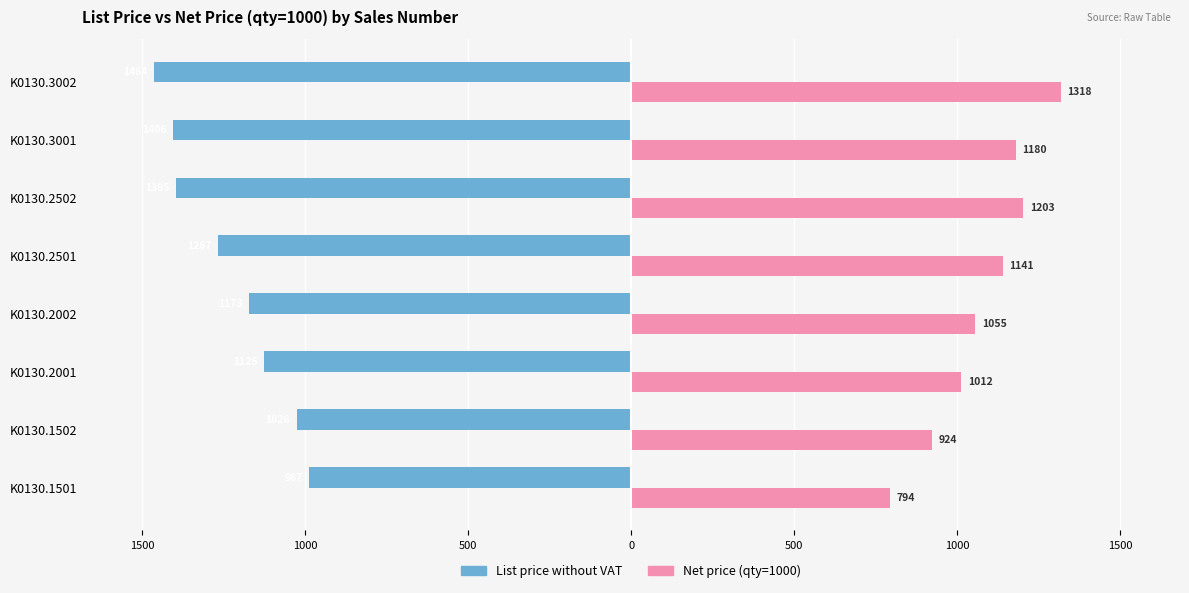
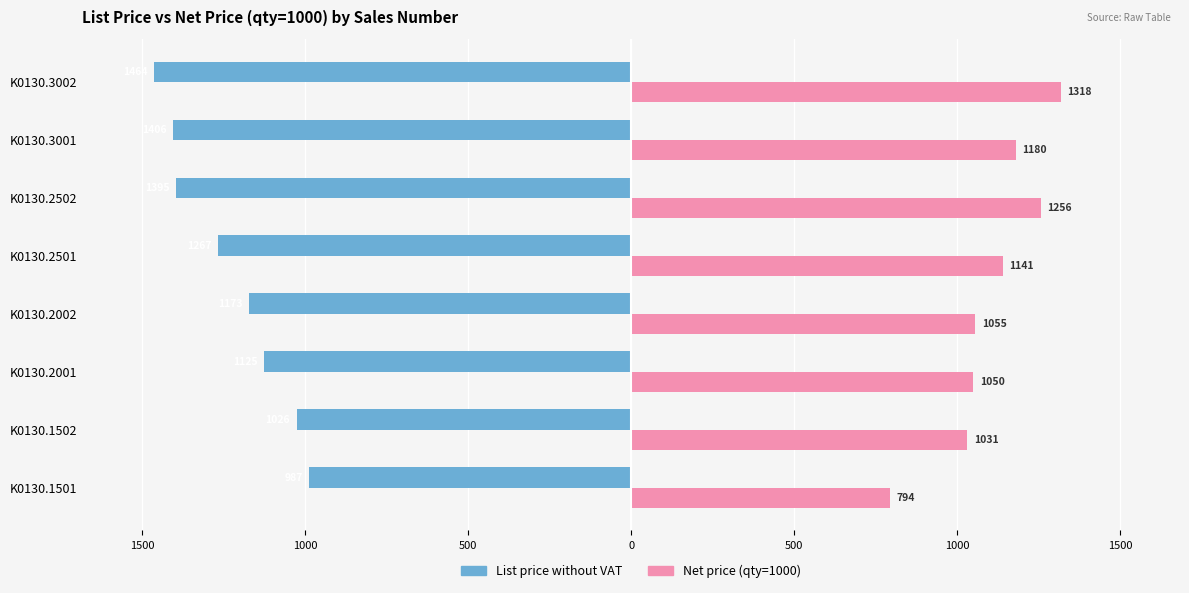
  {
    "Net price (qty=1000)": {
      "K0130.3002": 1318,
      "K0130.3001": 1180,
-     "K0130.2502": 1203,
+     "K0130.2502": 1256,
      "K0130.2501": 1141,
      "K0130.2002": 1055,
-     "K0130.2001": 1012,
-     "K0130.1502": 924,
+     "K0130.2001": 1050,
+     "K0130.1502": 1031,
      "K0130.1501": 794
    }
  }
